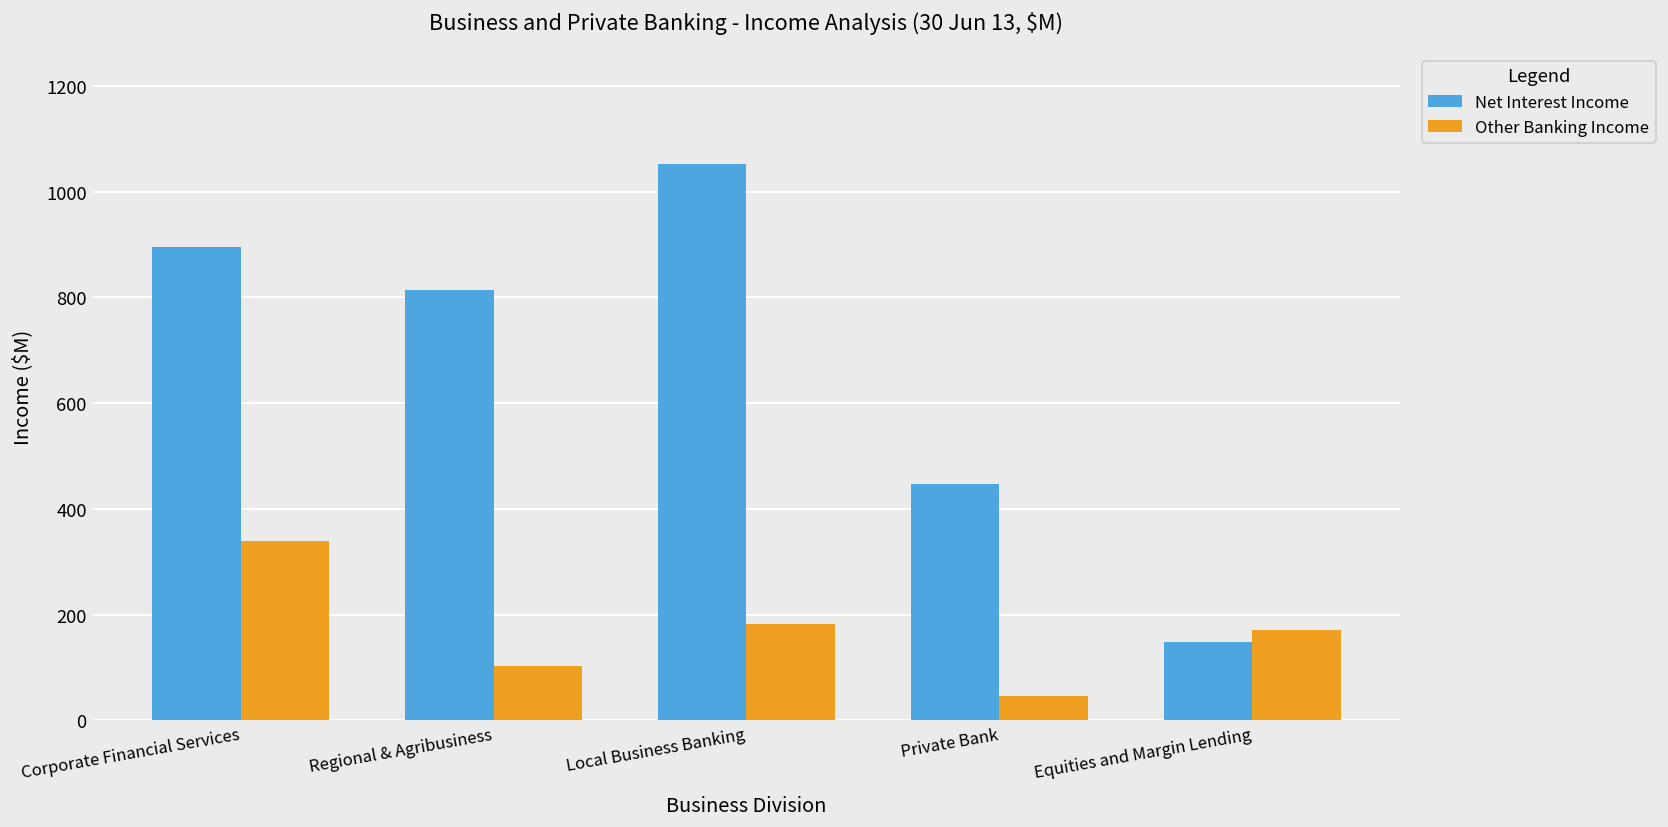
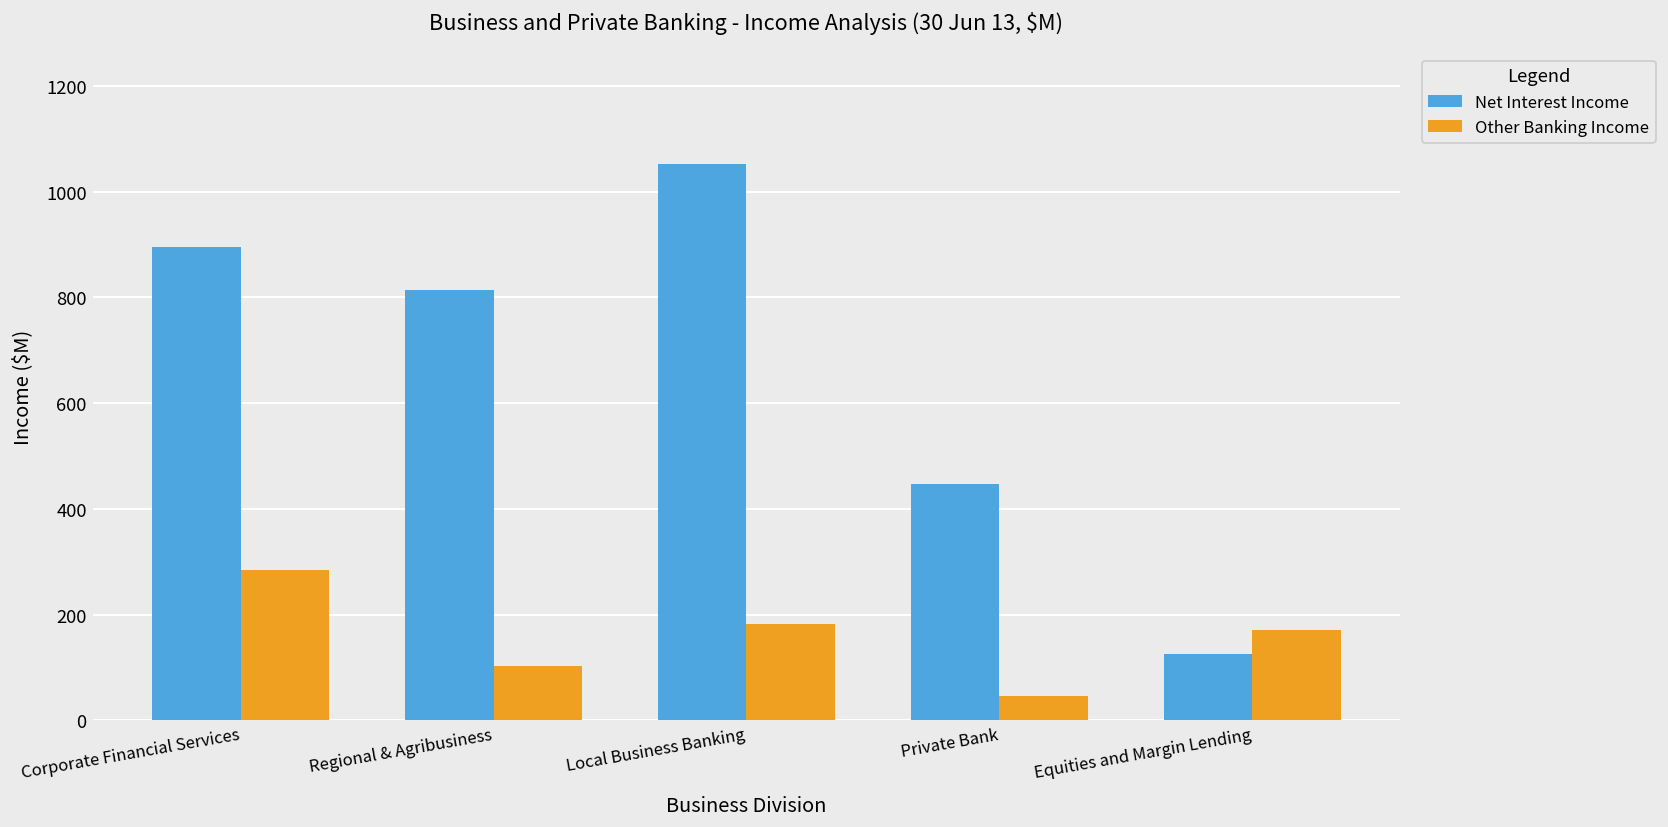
  {
    "Net Interest Income": {
      "Corporate Financial Services": 900,
      "Regional & Agribusiness": 810,
      "Local Business Banking": 1050,
      "Private Bank": 450,
-     "Equities and Margin Lending": 150
+     "Equities and Margin Lending": 130
    },
    "Other Banking Income": {
-     "Corporate Financial Services": 340,
+     "Corporate Financial Services": 290,
      "Regional & Agribusiness": 100,
      "Local Business Banking": 180,
      "Private Bank": 50,
      "Equities and Margin Lending": 170
    }
  }
